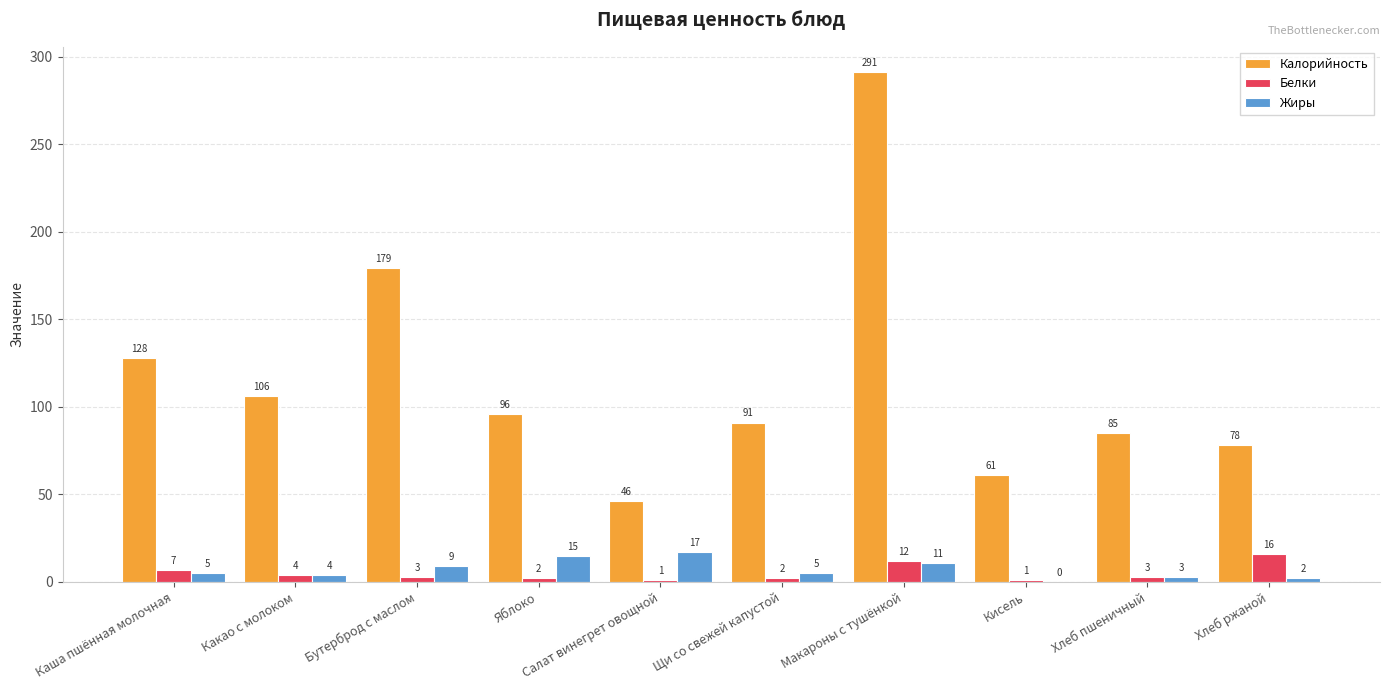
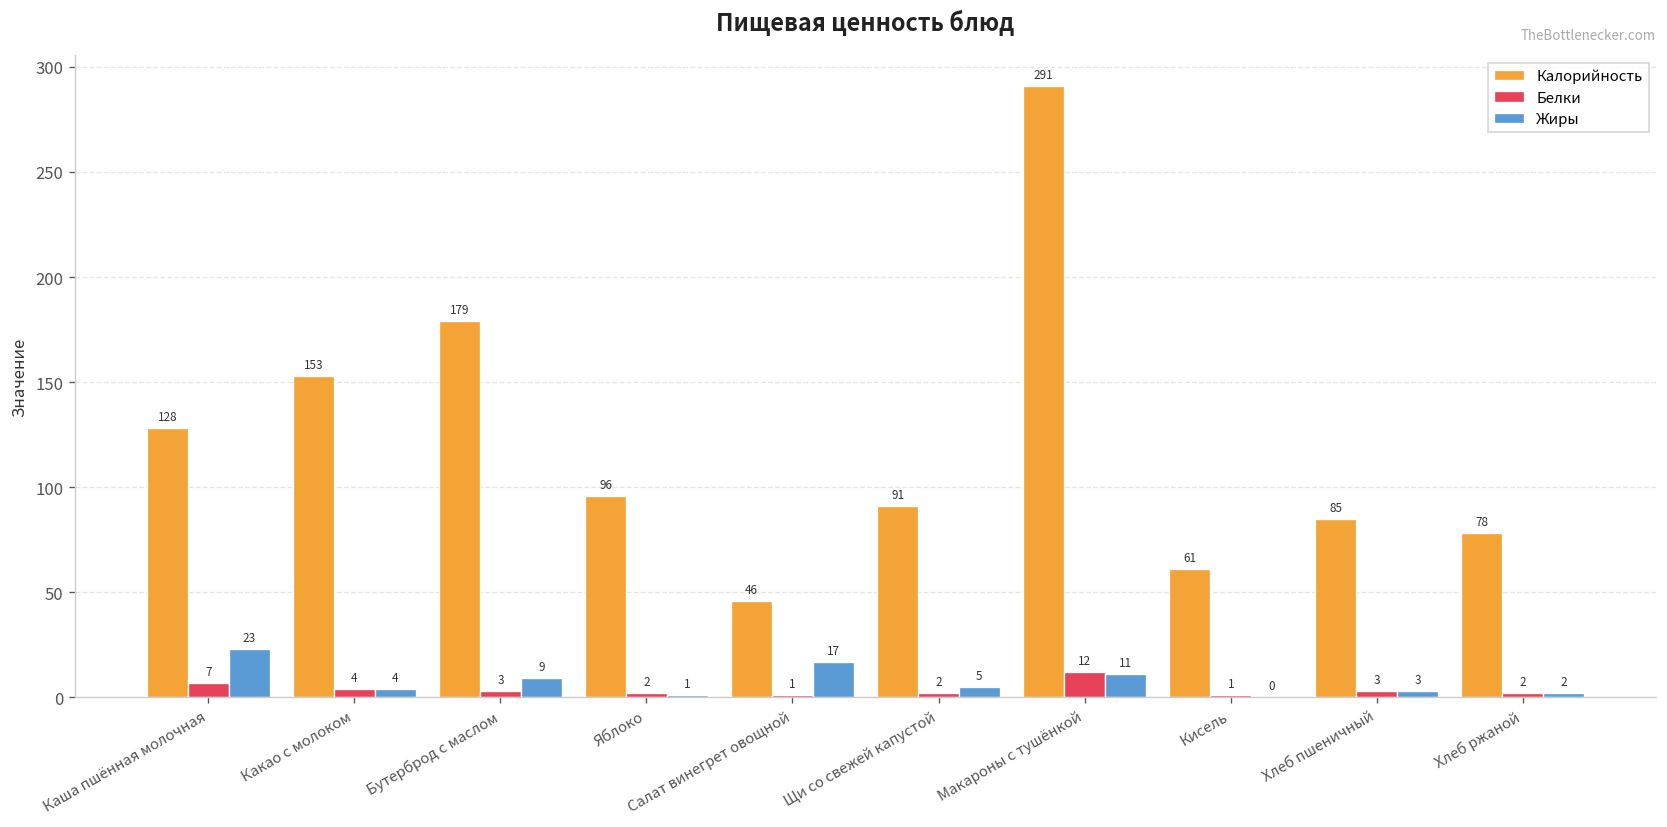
  {
    "Калорийность": {
      "Каша пшённая молочная": 128,
-     "Какао с молоком": 106,
+     "Какао с молоком": 153,
      "Бутерброд с маслом": 179,
      "Яблоко": 96,
      "Салат винегрет овощной": 46,
      "Щи со свежей капустой": 91,
      "Макароны с тушёнкой": 291,
      "Кисель": 61,
      "Хлеб пшеничный": 85,
      "Хлеб ржаной": 78
    },
    "Белки": {
      "Каша пшённая молочная": 7,
      "Какао с молоком": 4,
      "Бутерброд с маслом": 3,
      "Яблоко": 2,
      "Салат винегрет овощной": 1,
      "Щи со свежей капустой": 2,
      "Макароны с тушёнкой": 12,
      "Кисель": 1,
      "Хлеб пшеничный": 3,
-     "Хлеб ржаной": 16
+     "Хлеб ржаной": 2
    },
    "Жиры": {
-     "Каша пшённая молочная": 5,
+     "Каша пшённая молочная": 23,
      "Какао с молоком": 4,
      "Бутерброд с маслом": 9,
-     "Яблоко": 15,
+     "Яблоко": 1,
      "Салат винегрет овощной": 17,
      "Щи со свежей капустой": 5,
      "Макароны с тушёнкой": 11,
      "Кисель": 0,
      "Хлеб пшеничный": 3,
      "Хлеб ржаной": 2
    }
  }
